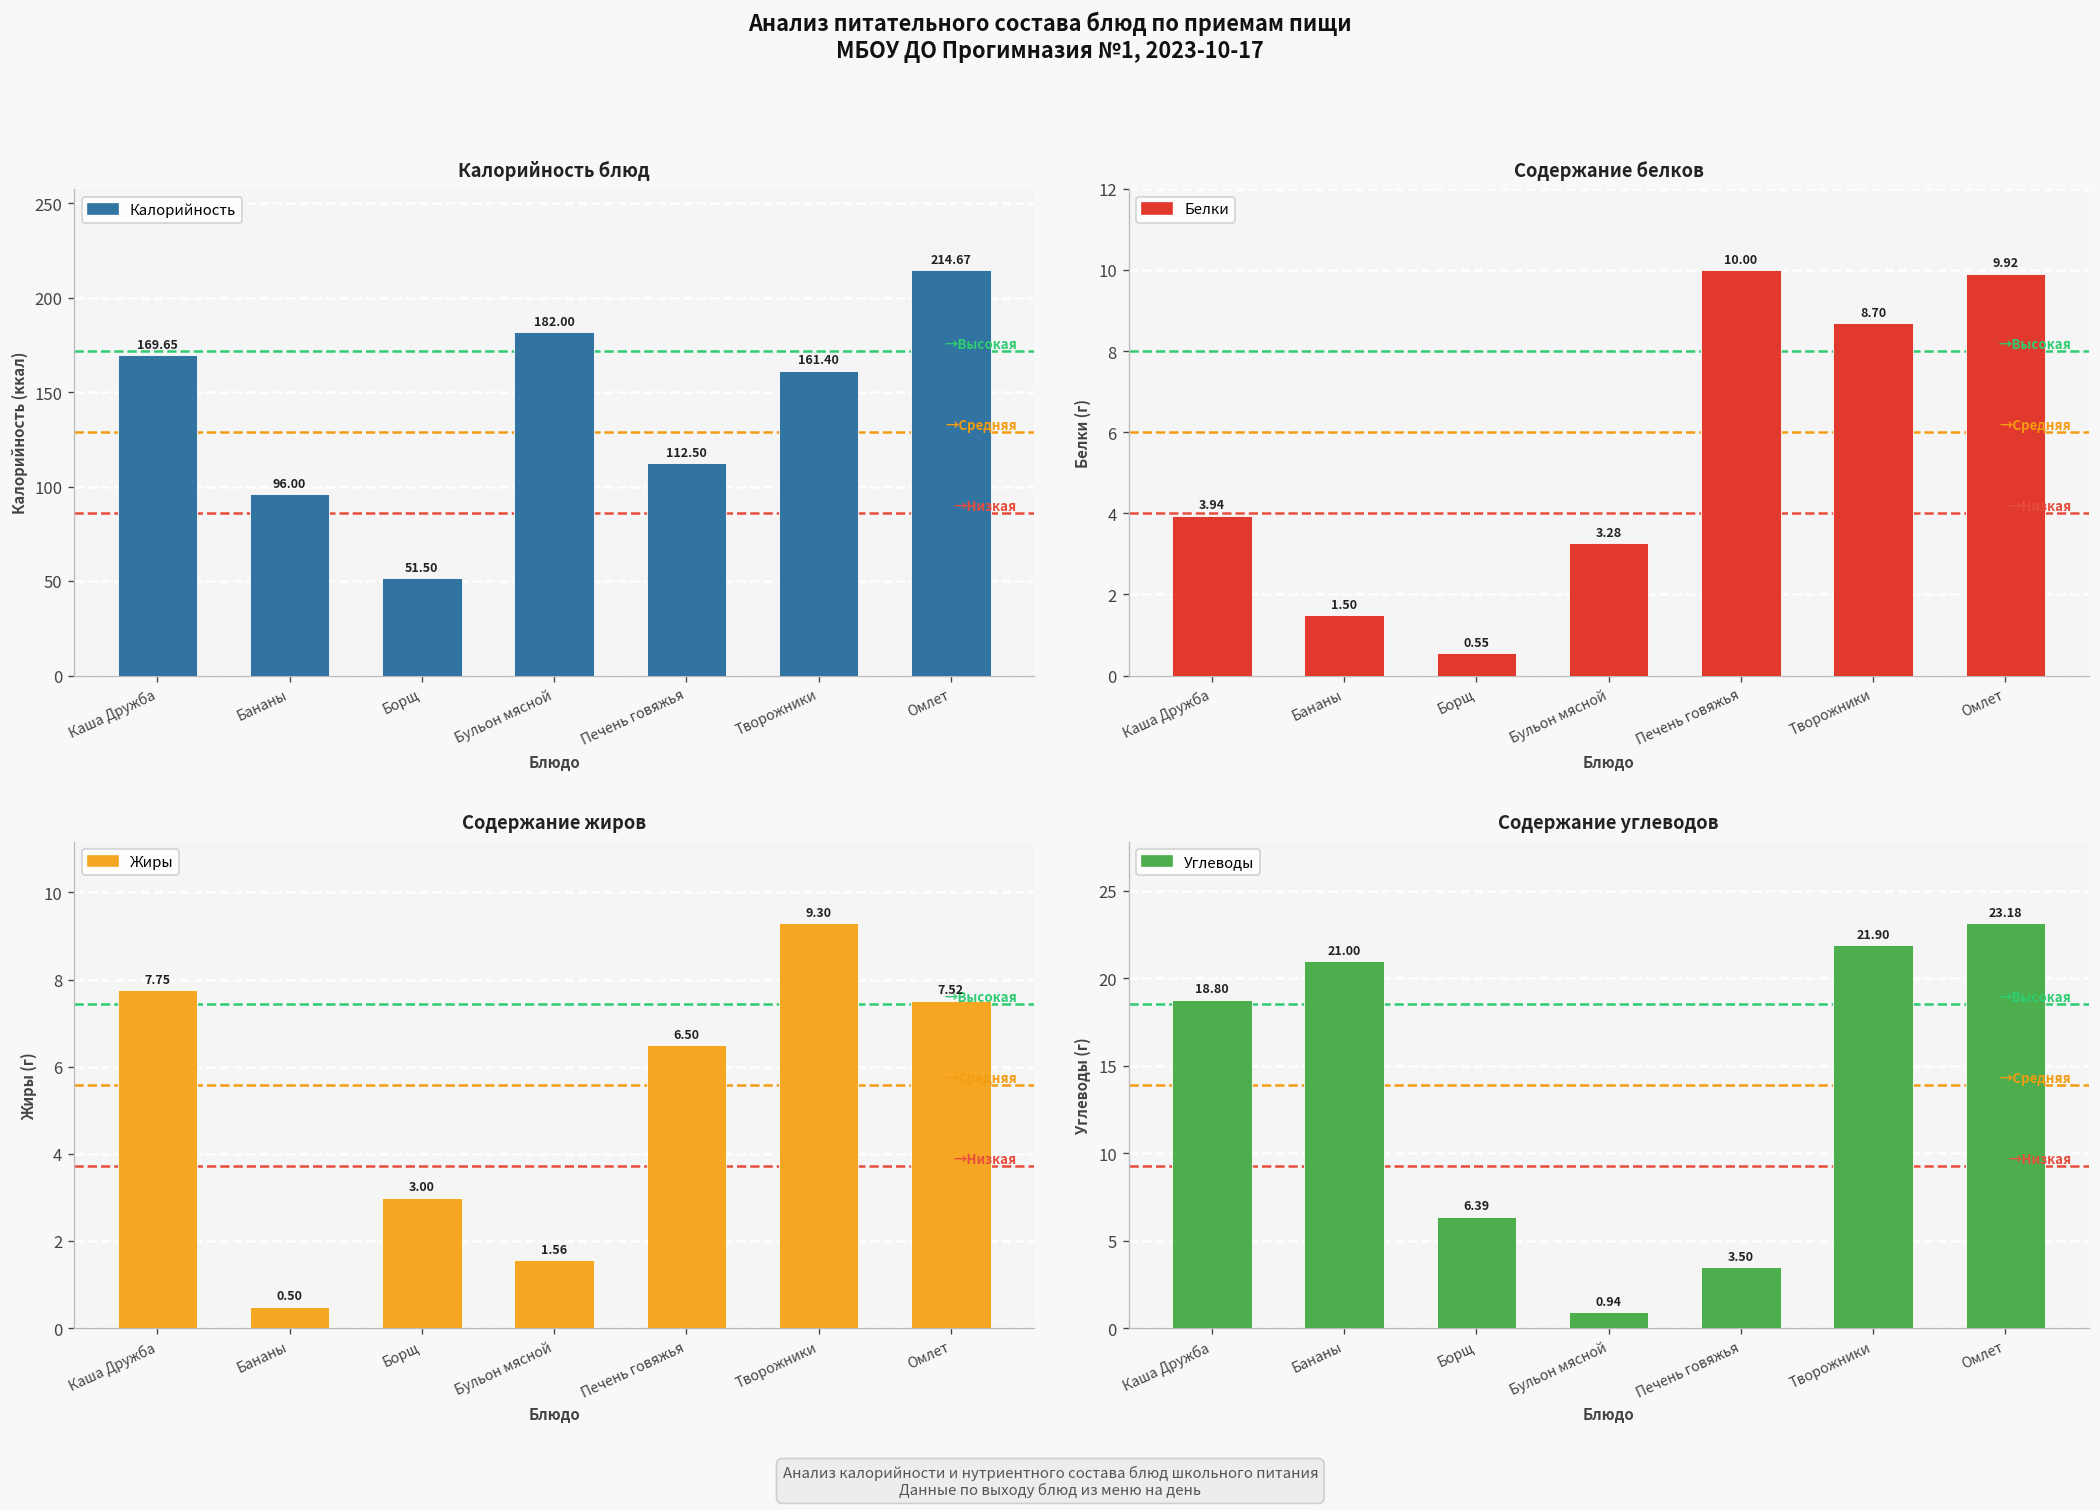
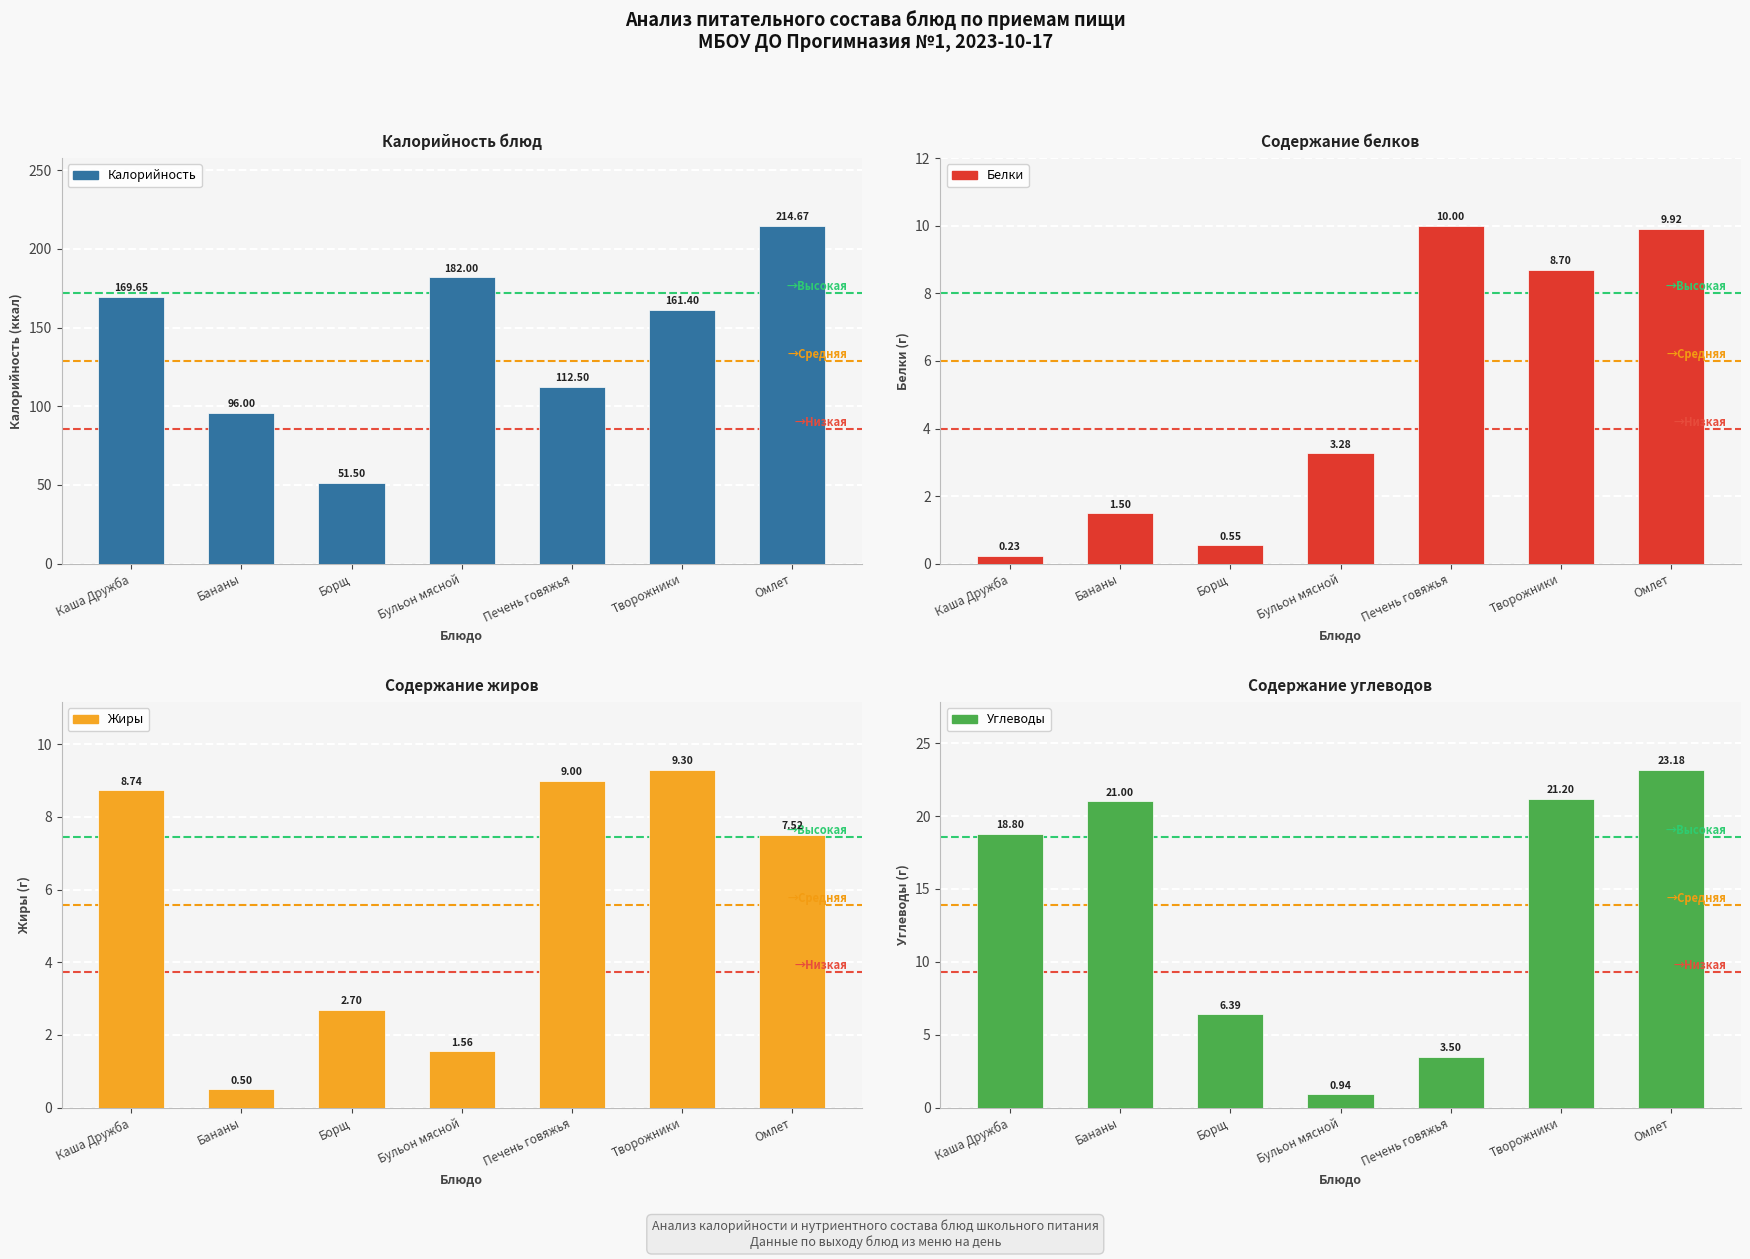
  {
    "Калорийность блюд": {
      "Каша Дружба": 169.65,
      "Бананы": 96.00,
      "Борщ": 51.50,
      "Бульон мясной": 182.00,
      "Печень говяжья": 112.50,
      "Творожники": 161.40,
      "Омлет": 214.67
    },
    "Содержание белков": {
-     "Каша Дружба": 3.94,
+     "Каша Дружба": 0.23,
      "Бананы": 1.50,
      "Борщ": 0.55,
      "Бульон мясной": 3.28,
      "Печень говяжья": 10.00,
      "Творожники": 8.70,
      "Омлет": 9.92
    },
    "Содержание жиров": {
-     "Каша Дружба": 7.75,
+     "Каша Дружба": 8.74,
      "Бананы": 0.50,
-     "Борщ": 3.00,
+     "Борщ": 2.70,
      "Бульон мясной": 1.56,
-     "Печень говяжья": 6.50,
+     "Печень говяжья": 9.00,
      "Творожники": 9.30
    },
    "Содержание углеводов": {
      "Каша Дружба": 18.80,
      "Бананы": 21.00,
      "Борщ": 6.39,
      "Бульон мясной": 0.94,
      "Печень говяжья": 3.50,
-     "Творожники": 21.90,
+     "Творожники": 21.20,
      "Омлет": 23.18
    }
  }
